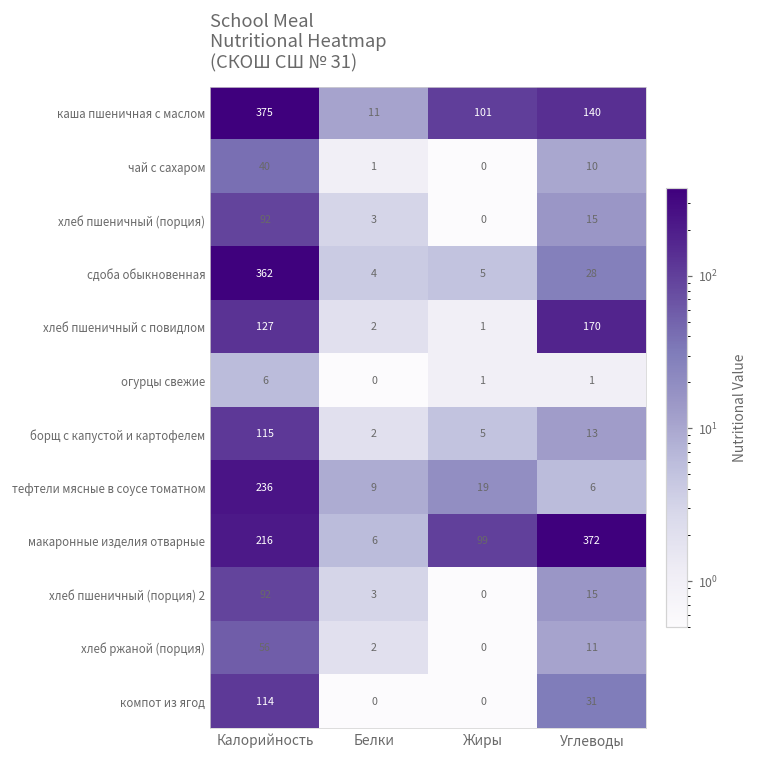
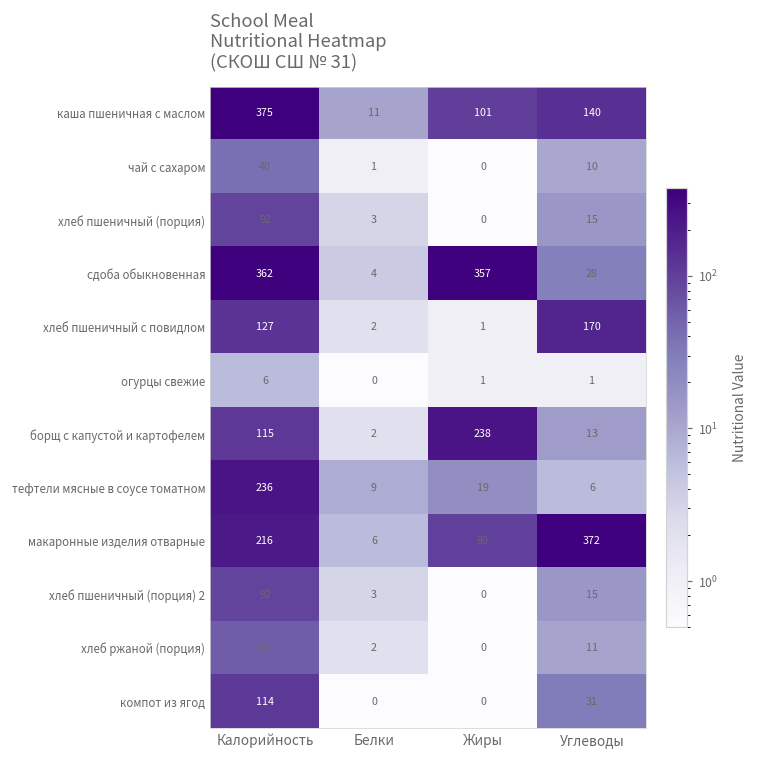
  {
    "каша пшеничная с маслом": {
      "Калорийность": 375,
      "Белки": 11,
      "Жиры": 101,
      "Углеводы": 140
    },
    "чай с сахаром": {
      "Калорийность": 40,
      "Белки": 1,
      "Жиры": 0,
      "Углеводы": 10
    },
    "хлеб пшеничный (порция)": {
      "Калорийность": 92,
      "Белки": 3,
      "Жиры": 0,
      "Углеводы": 15
    },
    "сдоба обыкновенная": {
      "Калорийность": 362,
      "Белки": 4,
-     "Жиры": 5,
+     "Жиры": 357,
      "Углеводы": 28
    },
    "хлеб пшеничный с повидлом": {
      "Калорийность": 127,
      "Белки": 2,
      "Жиры": 1,
      "Углеводы": 170
    },
    "огурцы свежие": {
      "Калорийность": 6,
      "Белки": 0,
      "Жиры": 1,
      "Углеводы": 1
    },
    "борщ с капустой и картофелем": {
      "Калорийность": 115,
      "Белки": 2,
-     "Жиры": 5,
+     "Жиры": 238,
      "Углеводы": 13
    },
    "тефтели мясные в соусе томатном": {
      "Калорийность": 236,
      "Белки": 9,
      "Жиры": 19,
      "Углеводы": 6
    },
    "макаронные изделия отварные": {
      "Калорийность": 216,
      "Белки": 6,
      "Жиры": 99,
      "Углеводы": 372
    },
    "хлеб пшеничный (порция) 2": {
      "Калорийность": 92,
      "Белки": 3,
      "Жиры": 0,
      "Углеводы": 15
    },
    "хлеб ржаной (порция)": {
      "Калорийность": 56,
      "Белки": 2,
      "Жиры": 0,
      "Углеводы": 11
    },
    "компот из ягод": {
      "Калорийность": 114,
      "Белки": 0,
      "Жиры": 0,
      "Углеводы": 31
    }
  }
